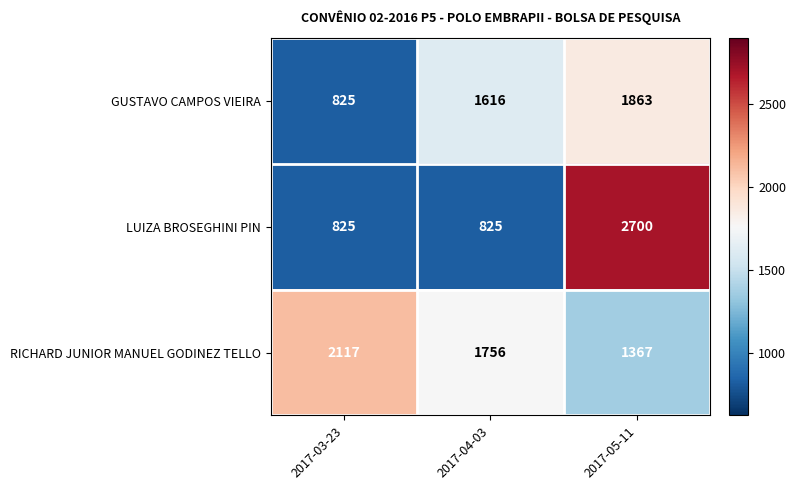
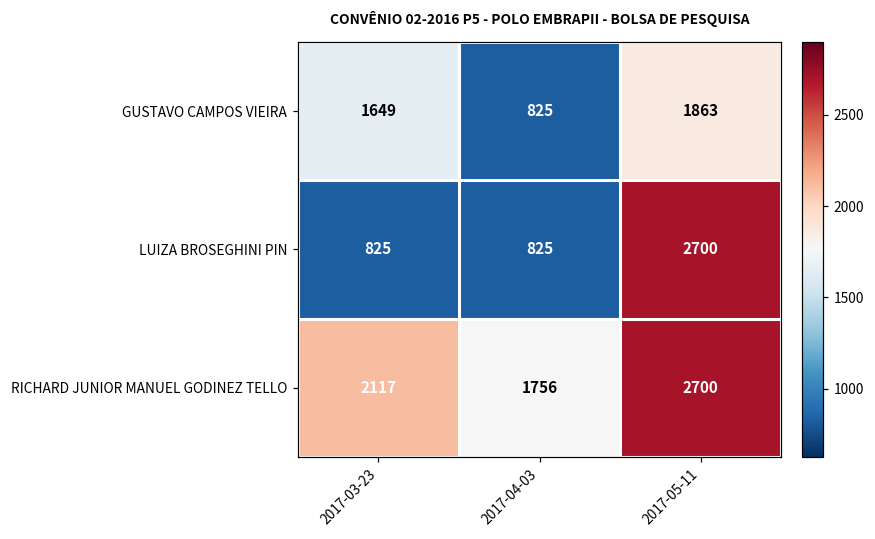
  {
    "GUSTAVO CAMPOS VIEIRA": {
-     "2017-03-23": 825,
-     "2017-04-03": 1616,
+     "2017-03-23": 1649,
+     "2017-04-03": 825,
      "2017-05-11": 1863
    },
    "LUIZA BROSEGHINI PIN": {
      "2017-03-23": 825,
      "2017-04-03": 825,
      "2017-05-11": 2700
    },
    "RICHARD JUNIOR MANUEL GODINEZ TELLO": {
      "2017-03-23": 2117,
      "2017-04-03": 1756,
-     "2017-05-11": 1367
+     "2017-05-11": 2700
    }
  }
